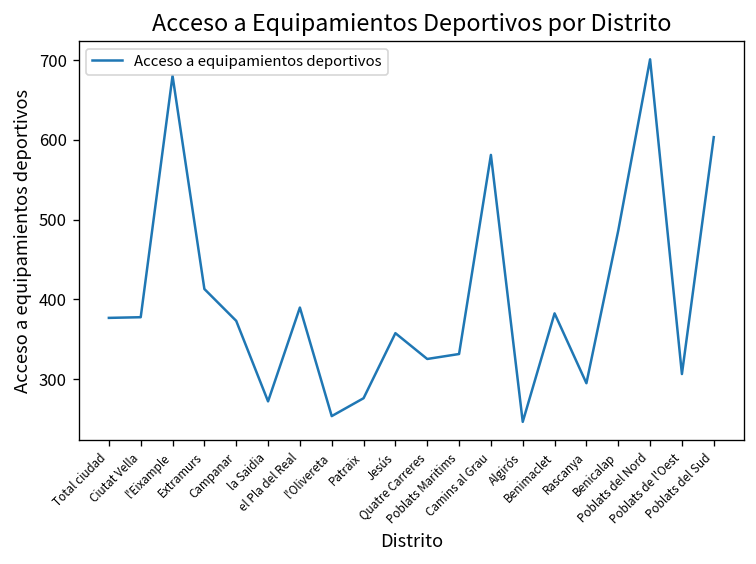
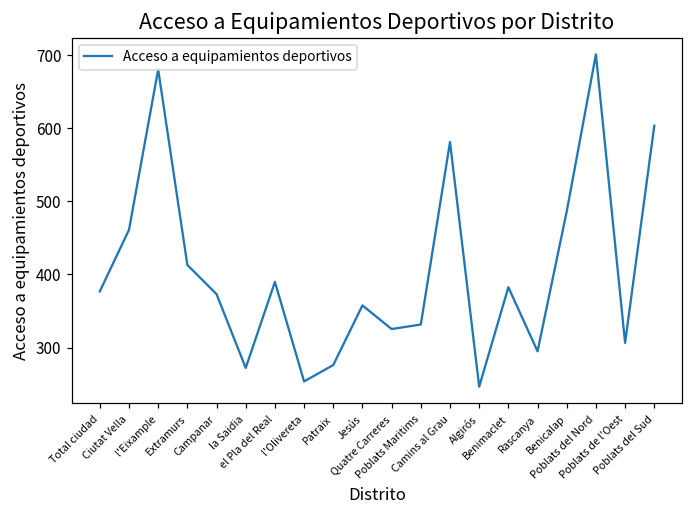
  {
    "Total ciudad": 380,
-   "Ciutat Vella": 380,
+   "Ciutat Vella": 460,
    "Extramurs": 410,
    "Campanar": 370,
    "la Saidia": 270,
    "el Pla del Real": 390,
    "l'Olivereta": 250,
    "Patraix": 280,
    "Jesús": 360,
    "Quatre Carreres": 330,
    "Poblats Maritims": 330,
    "Camins al Grau": 580,
    "Algirós": 250,
    "Benimaclet": 380,
    "Rascanya": 300,
    "Benicalap": 490,
    "Poblats del Nord": 700,
    "Poblats de l'Oest": 310,
    "Poblats del Sud": 600
  }
